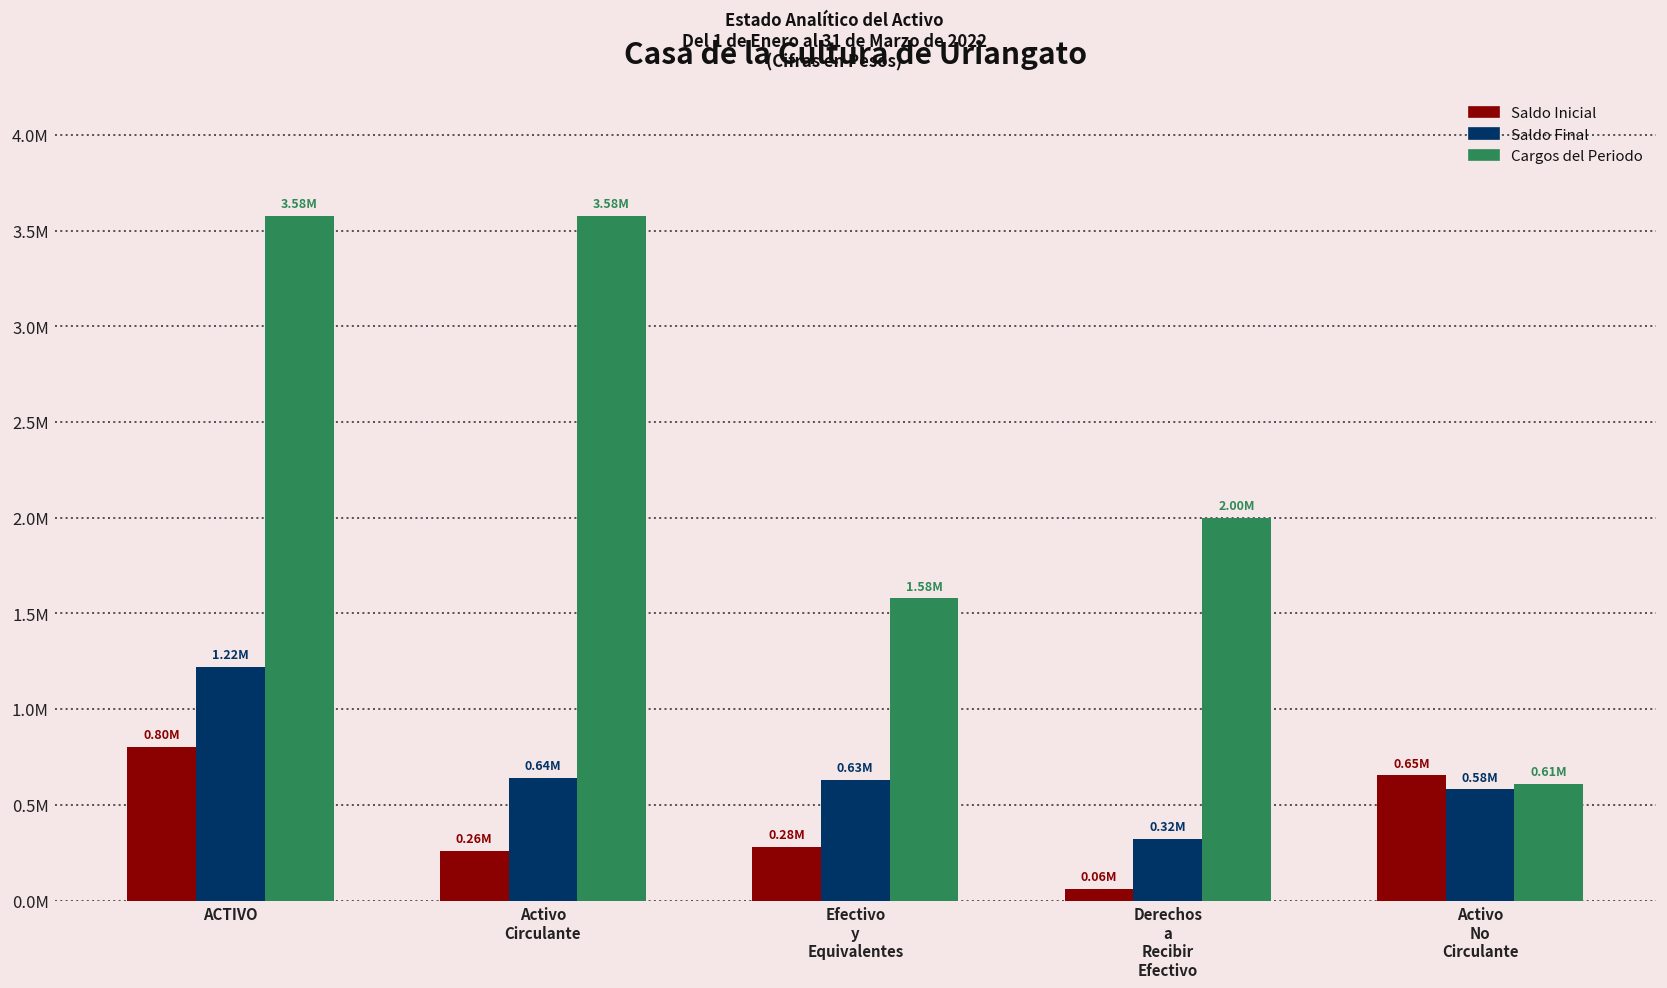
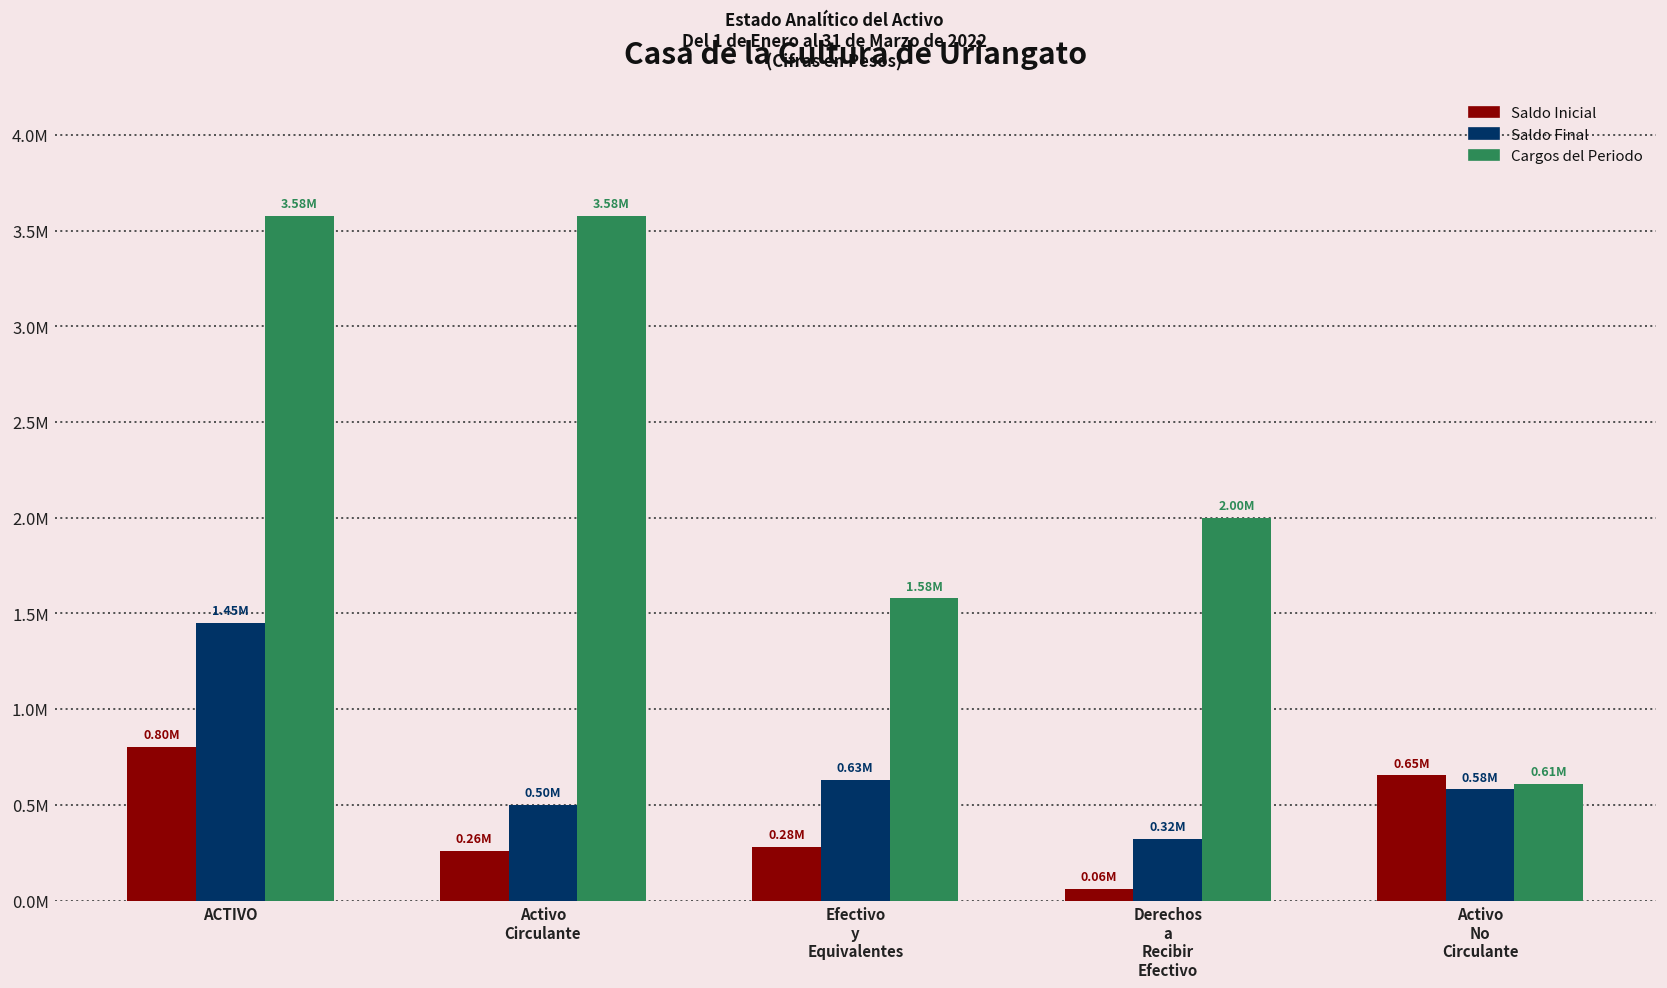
  {
    "Saldo Inicial": {
      "ACTIVO": "0.80M",
      "Activo Circulante": "0.26M",
      "Efectivo y Equivalentes": "0.28M",
      "Derechos a Recibir Efectivo": "0.06M",
      "Activo No Circulante": "0.65M"
    },
    "Saldo Final": {
-     "ACTIVO": "1.22M",
-     "Activo Circulante": "0.64M",
+     "ACTIVO": "1.45M",
+     "Activo Circulante": "0.50M",
      "Efectivo y Equivalentes": "0.63M",
      "Derechos a Recibir Efectivo": "0.32M",
      "Activo No Circulante": "0.58M"
    },
    "Cargos del Periodo": {
      "ACTIVO": "3.58M",
      "Activo Circulante": "3.58M",
      "Efectivo y Equivalentes": "1.58M",
      "Derechos a Recibir Efectivo": "2.00M",
      "Activo No Circulante": "0.61M"
    }
  }
